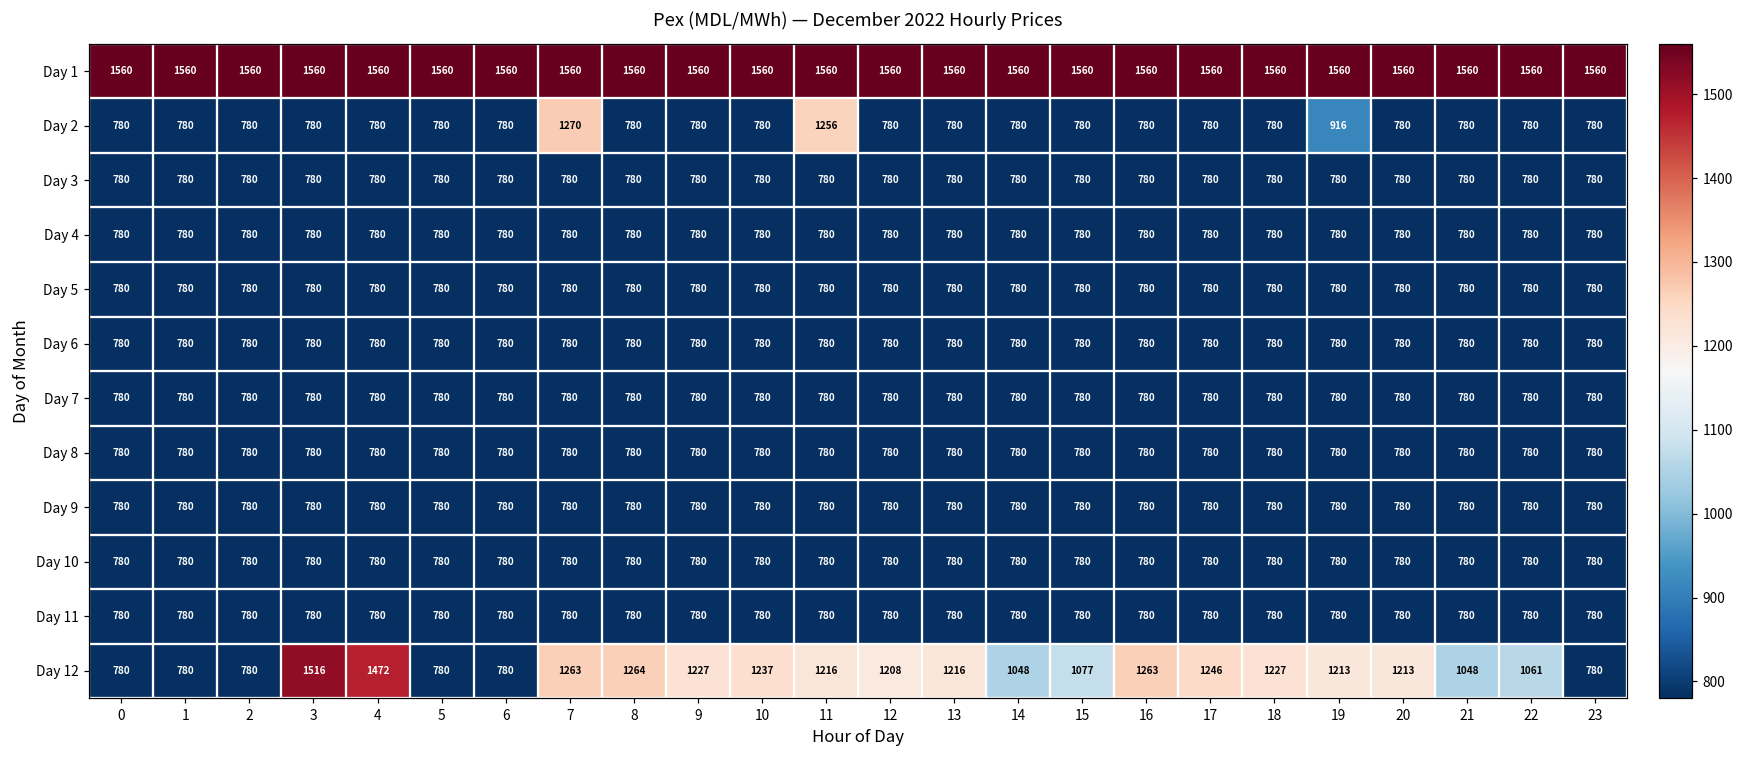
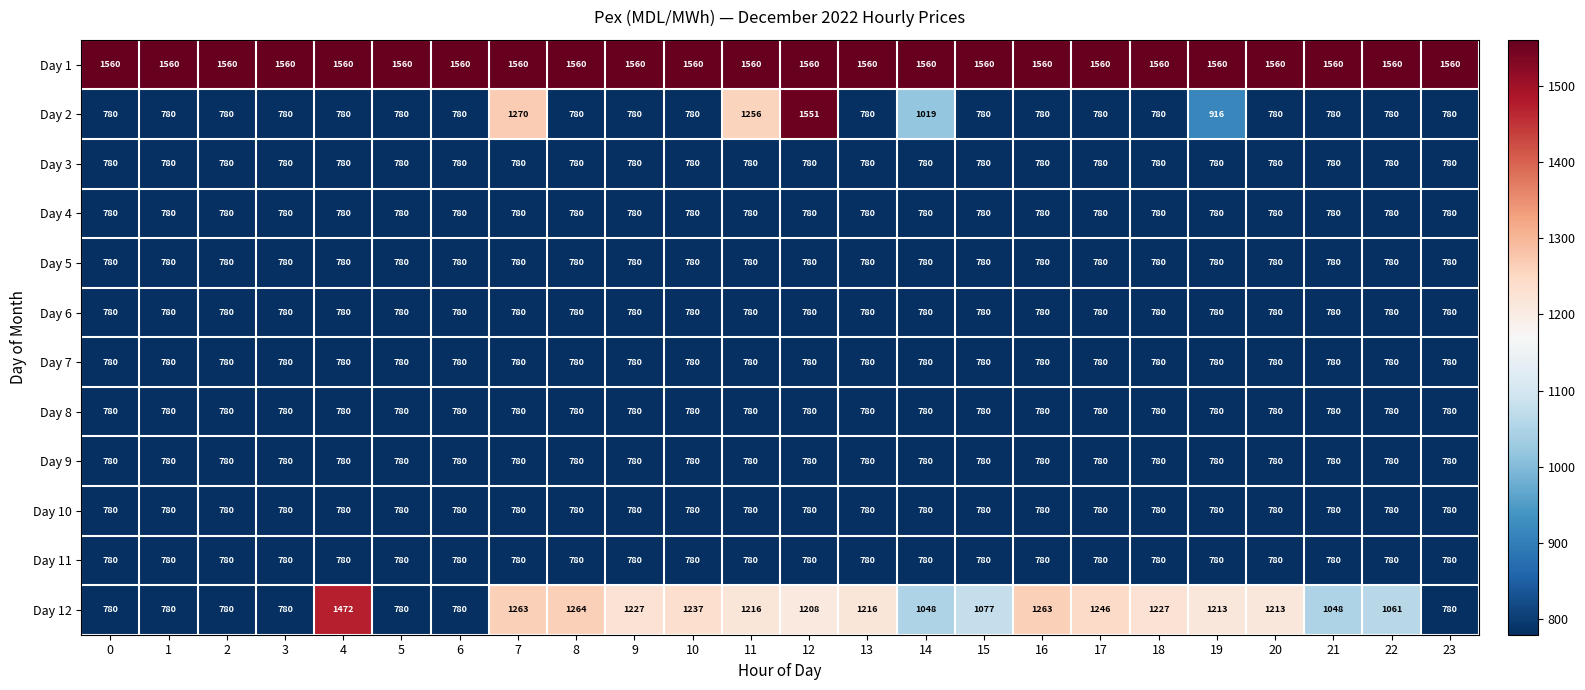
  {
    "Day 2": {
      "0": 780,
      "1": 780,
      "2": 780,
      "3": 780,
      "4": 780,
      "5": 780,
      "6": 780,
      "7": 1270,
      "8": 780,
      "9": 780,
      "10": 780,
      "11": 1256,
-     "12": 780,
+     "12": 1551,
      "13": 780,
-     "14": 780,
+     "14": 1019,
      "15": 780,
      "16": 780,
      "17": 780,
      "18": 780,
      "19": 916,
      "20": 780,
      "21": 780,
      "22": 780,
      "23": 780
    },
    "Day 12": {
      "0": 780,
      "1": 780,
      "2": 780,
-     "3": 1516,
+     "3": 780,
      "4": 1472,
      "5": 780,
      "6": 780,
      "7": 1263,
      "8": 1264,
      "9": 1227,
      "10": 1237,
      "11": 1216,
      "12": 1208,
      "13": 1216,
      "14": 1048,
      "15": 1077,
      "16": 1263,
      "17": 1246,
      "18": 1227,
      "19": 1213,
      "20": 1213,
      "21": 1048,
      "22": 1061,
      "23": 780
    }
  }
